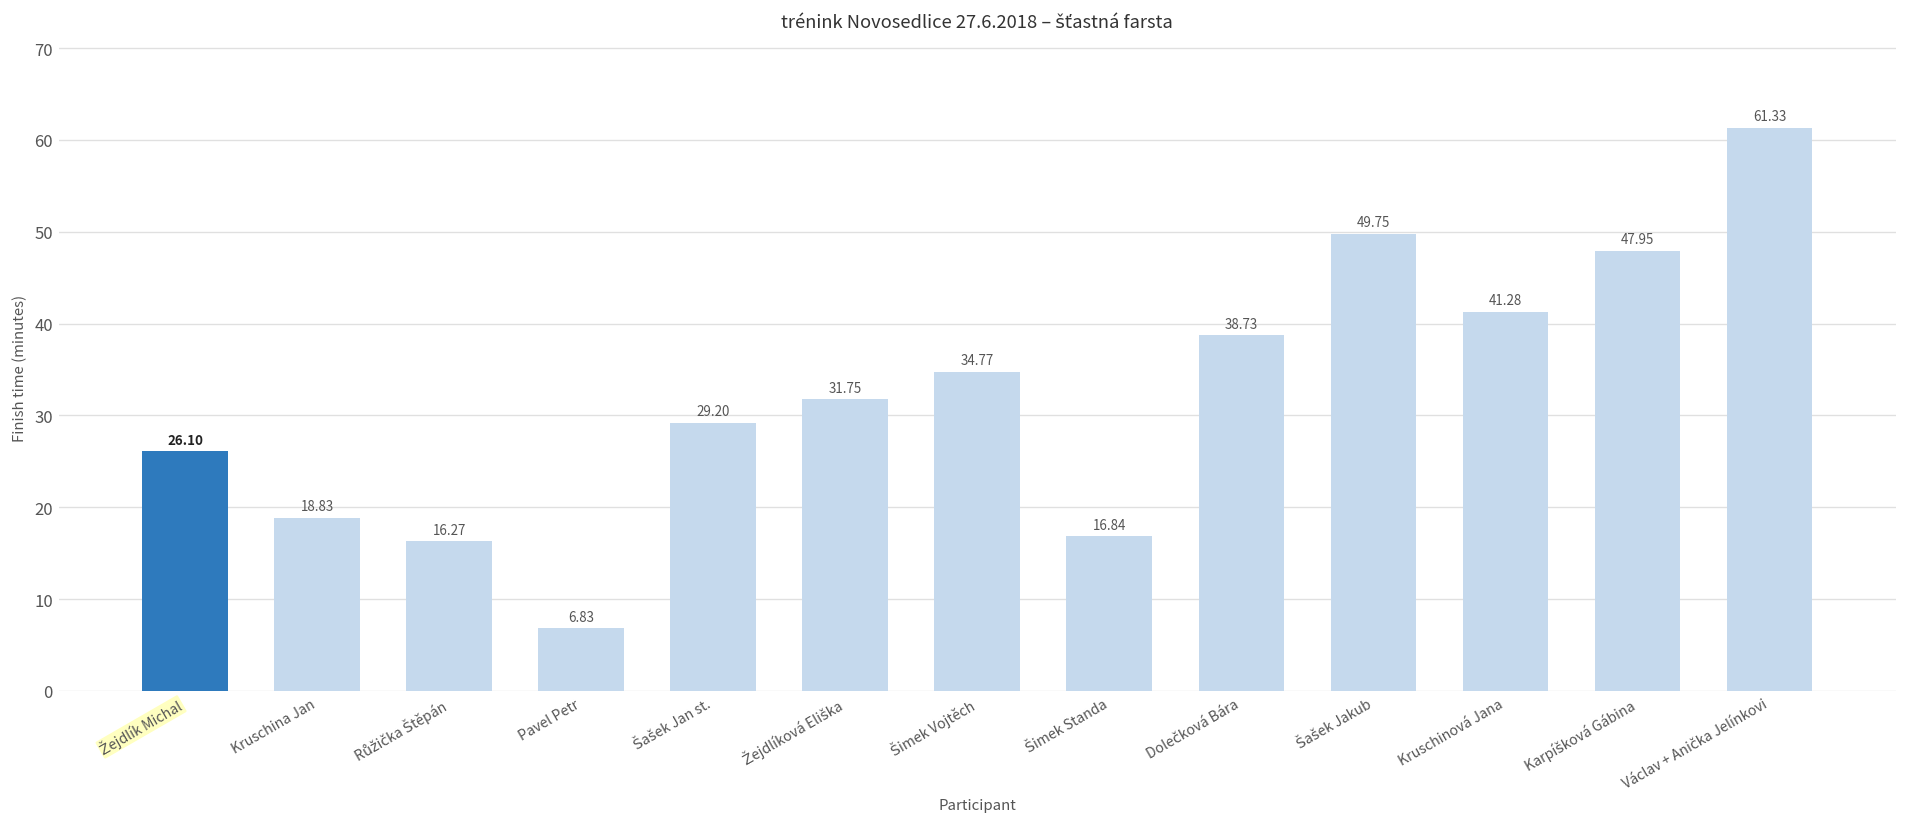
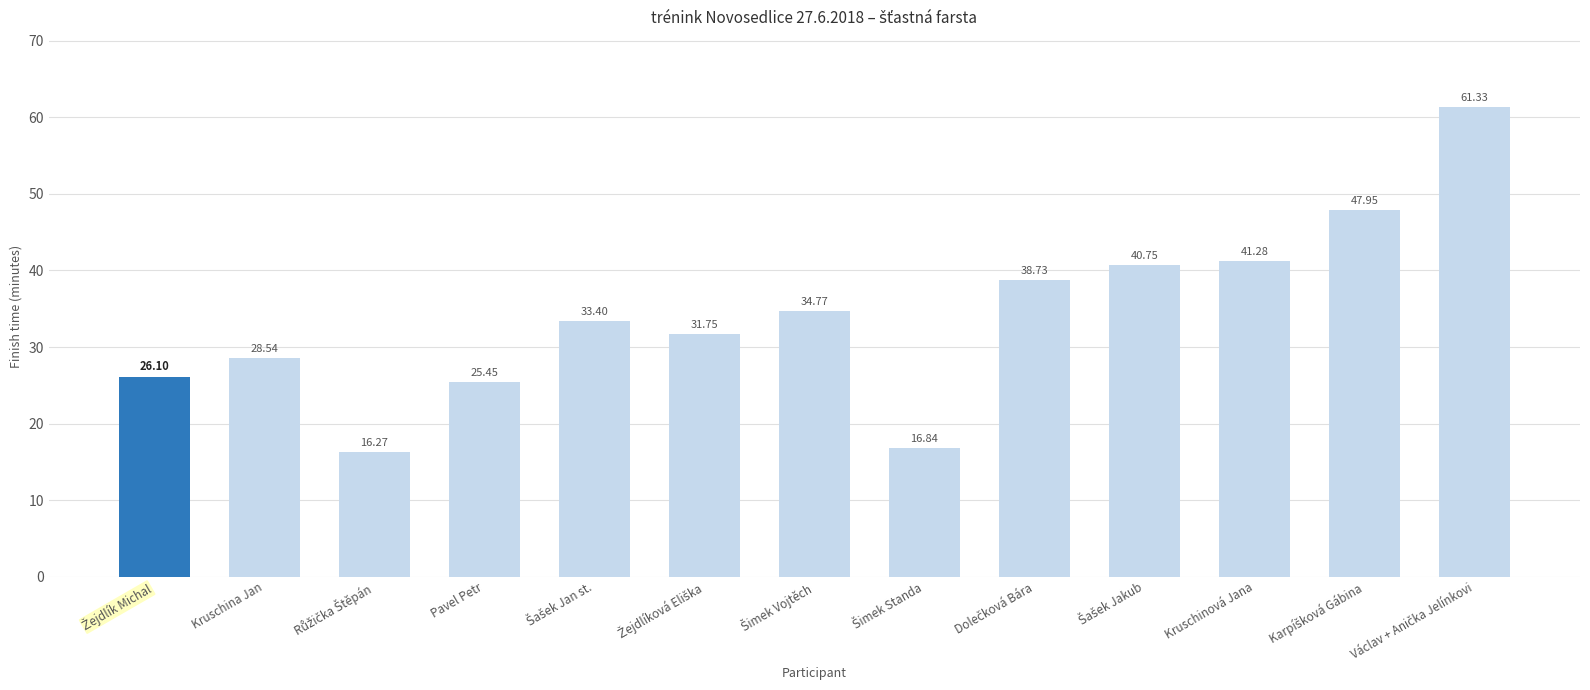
  {
    "Žejdlík Michal": 26.10,
-   "Kruschina Jan": 18.83,
+   "Kruschina Jan": 28.54,
    "Růžička Štěpán": 16.27,
-   "Pavel Petr": 6.83,
-   "Šašek Jan st.": 29.20,
+   "Pavel Petr": 25.45,
+   "Šašek Jan st.": 33.40,
    "Žejdlíková Eliška": 31.75,
    "Šimek Vojtěch": 34.77,
    "Šimek Standa": 16.84,
    "Dolečková Bára": 38.73,
-   "Šašek Jakub": 49.75,
+   "Šašek Jakub": 40.75,
    "Kruschinová Jana": 41.28,
    "Karpíšková Gábina": 47.95,
    "Václav + Anička Jelínkovi": 61.33
  }
